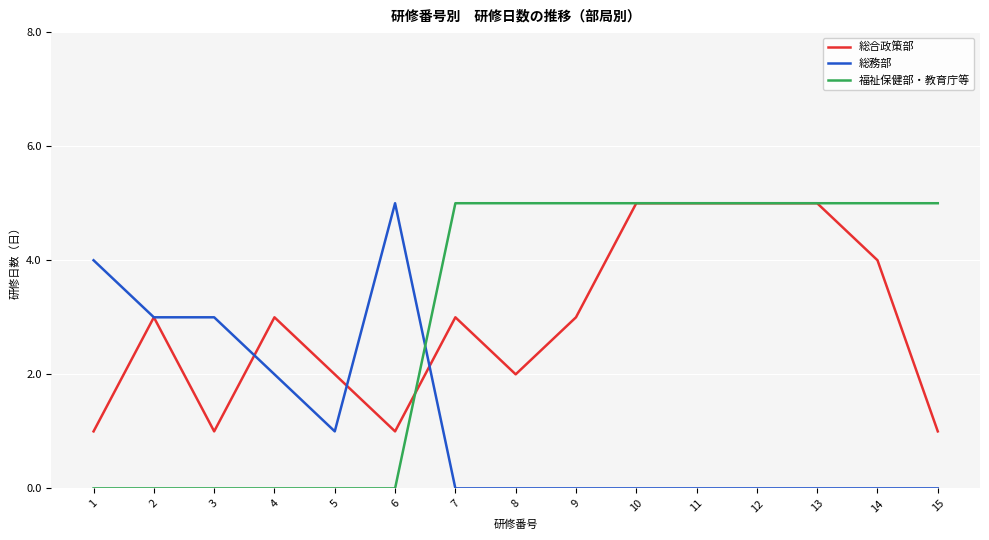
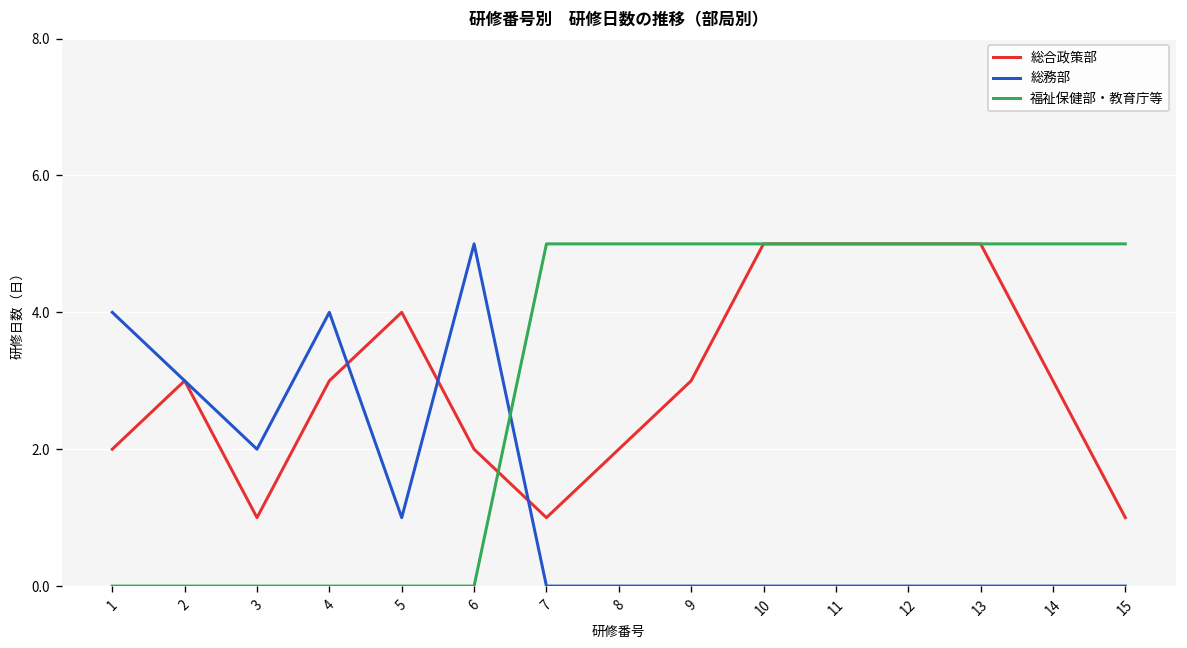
  {
    "総合政策部": {
-     "1": 1,
+     "1": 2,
      "3": 1,
      "4": 3,
-     "5": 2,
-     "6": 1,
-     "7": 3,
+     "5": 4,
+     "6": 2,
+     "7": 1,
      "8": 2,
      "9": 3,
-     "14": 4,
+     "14": 3,
      "15": 1
    },
    "総務部": {
      "1": 4,
-     "3": 3,
-     "4": 2,
+     "3": 2,
+     "4": 4,
      "5": 1,
      "6": 5,
      "7": 0,
      "8": 0,
      "9": 0,
      "10": 0,
      "11": 0,
      "12": 0,
      "13": 0,
      "14": 0,
      "15": 0
    },
    "福祉保健部・教育庁等": {
      "1": 0,
      "2": 0,
      "3": 0,
      "4": 0,
      "5": 0,
      "6": 0,
      "7": 5,
      "8": 5,
      "9": 5,
      "14": 5,
      "15": 5
    }
  }
